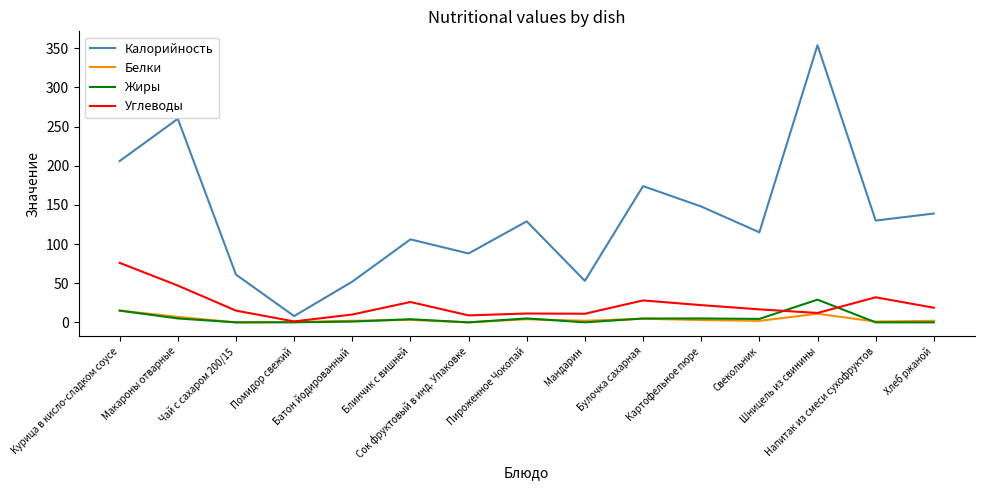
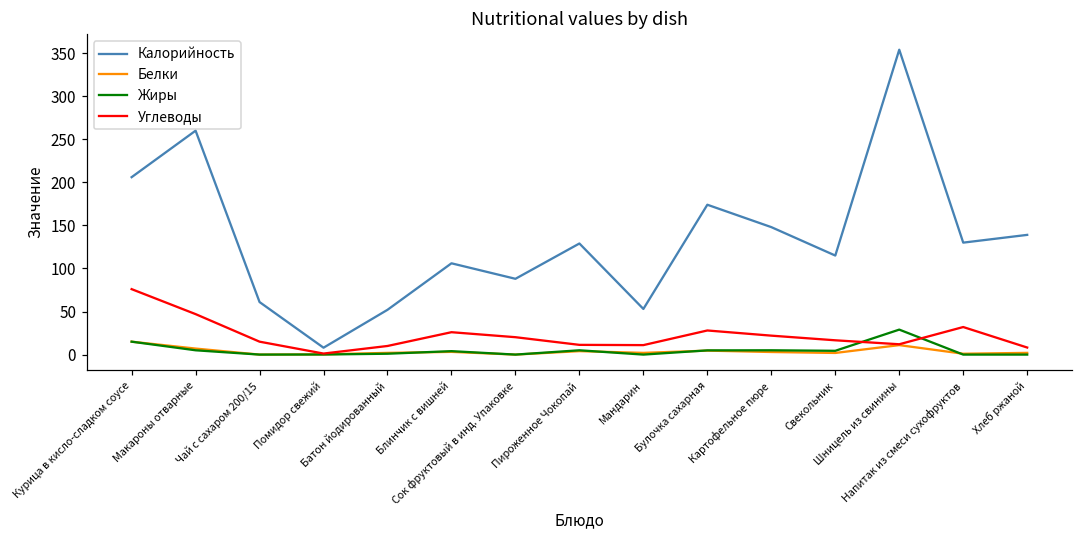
  {
    "Калорийность": {
      "Курица в кисло-сладком соусе": 210,
      "Макароны отварные": 260,
      "Чай с сахаром 200/15": 60,
      "Помидор свежий": 10,
      "Батон йодированный": 50,
      "Блинчик с вишней": 110,
      "Сок фруктовый в инд. Упаковке": 90,
      "Пироженное Чокопай": 130,
      "Мандарин": 50,
      "Булочка сахарная": 170,
      "Картофельное пюре": 150,
      "Свекольник": 120,
      "Шницель из свинины": 350,
      "Напитак из смеси сухофруктов": 130,
      "Хлеб ржаной": 140
    },
    "Жиры": {
      "Шницель из свинины": 30
    },
    "Углеводы": {
      "Курица в кисло-сладком соусе": 80,
      "Макароны отварные": 50,
      "Чай с сахаром 200/15": 20,
      "Батон йодированный": 10,
      "Блинчик с вишней": 30,
-     "Сок фруктовый в инд. Упаковке": 10,
+     "Сок фруктовый в инд. Упаковке": 20,
      "Пироженное Чокопай": 10,
      "Мандарин": 10,
      "Булочка сахарная": 30,
      "Картофельное пюре": 20,
      "Свекольник": 20,
      "Напитак из смеси сухофруктов": 30,
-     "Хлеб ржаной": 20
+     "Хлеб ржаной": 10
    }
  }
